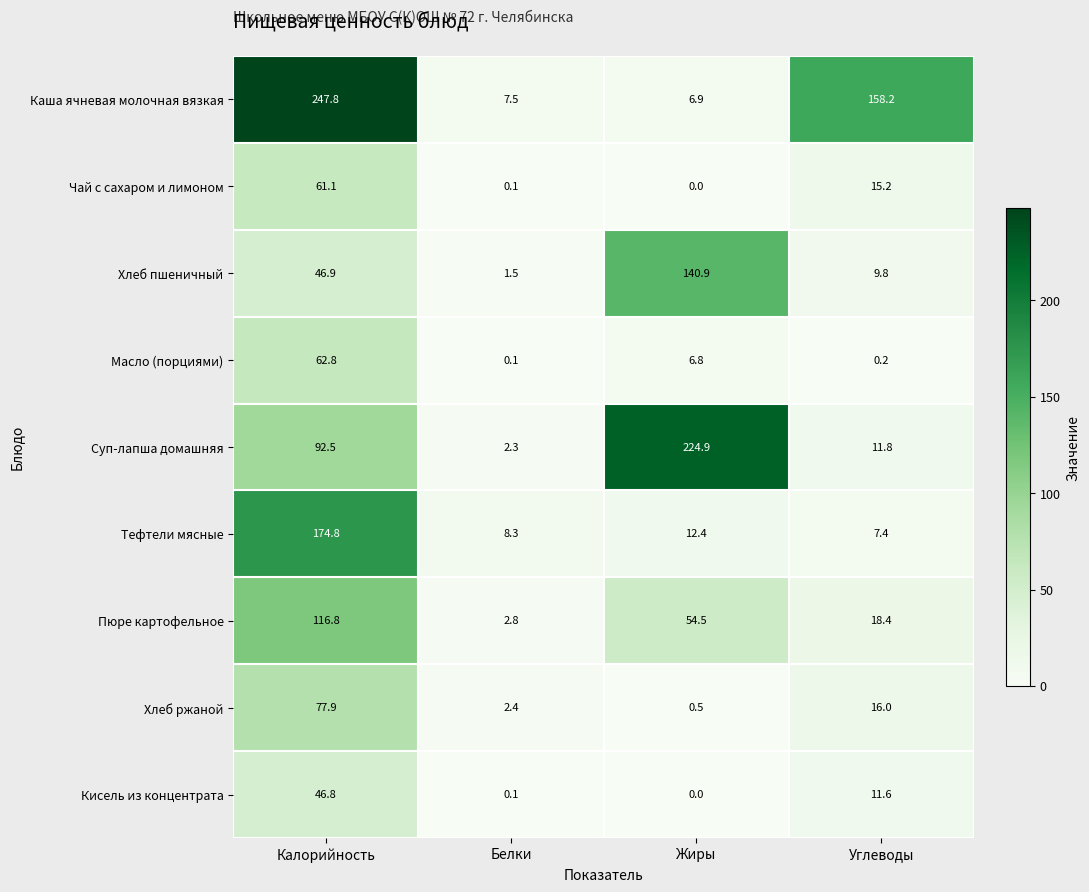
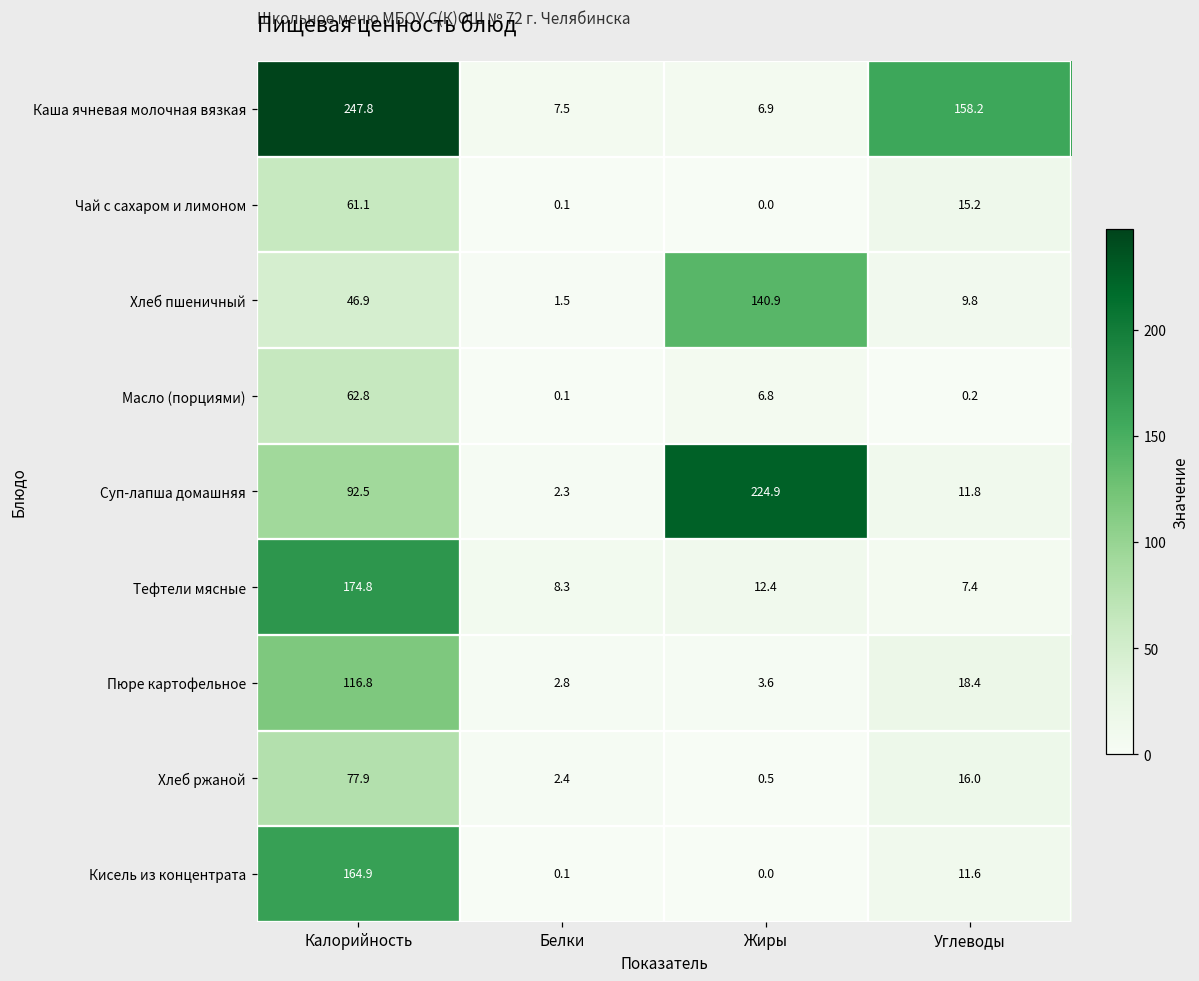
  {
    "Каша ячневая молочная вязкая": {
      "Калорийность": 247.8,
      "Белки": 7.5,
      "Жиры": 6.9,
      "Углеводы": 158.2
    },
    "Чай с сахаром и лимоном": {
      "Калорийность": 61.1,
      "Белки": 0.1,
      "Жиры": 0.0,
      "Углеводы": 15.2
    },
    "Хлеб пшеничный": {
      "Калорийность": 46.9,
      "Белки": 1.5,
      "Жиры": 140.9,
      "Углеводы": 9.8
    },
    "Масло (порциями)": {
      "Калорийность": 62.8,
      "Белки": 0.1,
      "Жиры": 6.8,
      "Углеводы": 0.2
    },
    "Суп-лапша домашняя": {
      "Калорийность": 92.5,
      "Белки": 2.3,
      "Жиры": 224.9,
      "Углеводы": 11.8
    },
    "Тефтели мясные": {
      "Калорийность": 174.8,
      "Белки": 8.3,
      "Жиры": 12.4,
      "Углеводы": 7.4
    },
    "Пюре картофельное": {
      "Калорийность": 116.8,
      "Белки": 2.8,
-     "Жиры": 54.5,
+     "Жиры": 3.6,
      "Углеводы": 18.4
    },
    "Хлеб ржаной": {
      "Калорийность": 77.9,
      "Белки": 2.4,
      "Жиры": 0.5,
      "Углеводы": 16.0
    },
    "Кисель из концентрата": {
-     "Калорийность": 46.8,
+     "Калорийность": 164.9,
      "Белки": 0.1,
      "Жиры": 0.0,
      "Углеводы": 11.6
    }
  }
